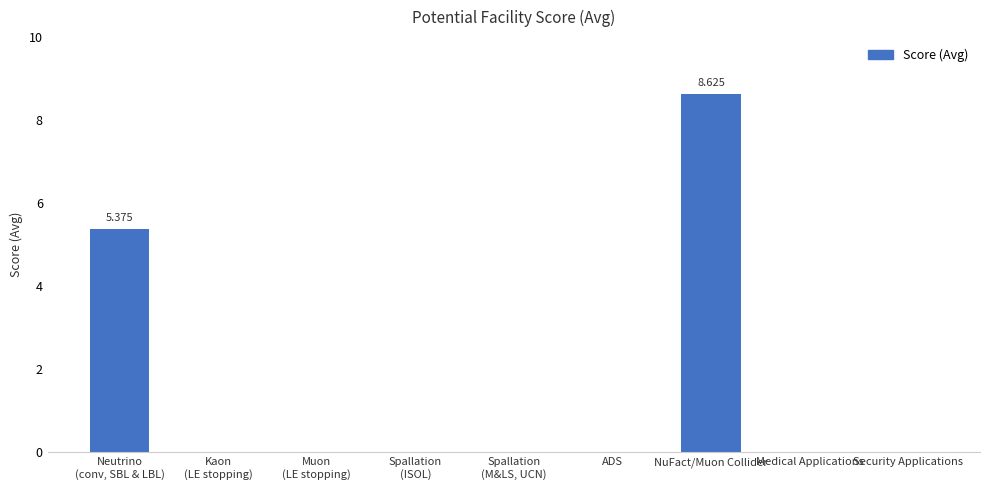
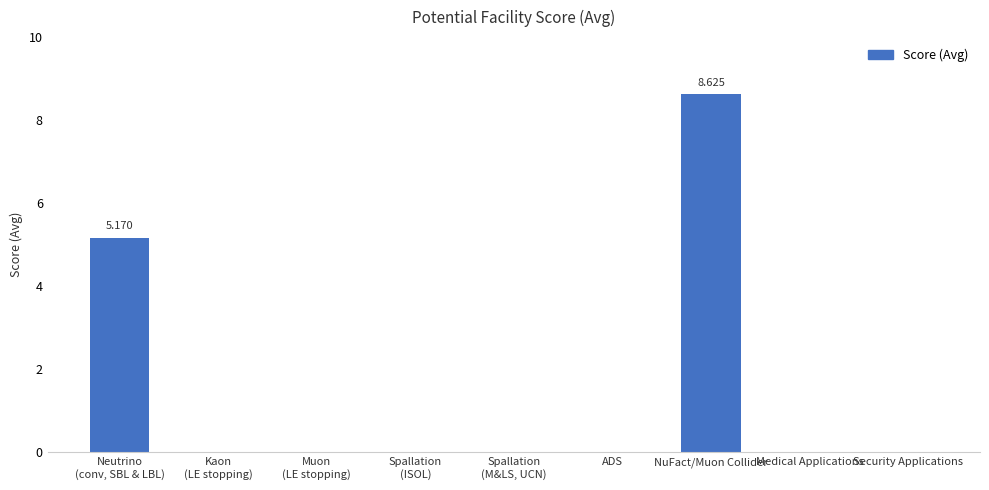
  {
-   "Neutrino (conv, SBL & LBL)": 5.375,
+   "Neutrino (conv, SBL & LBL)": 5.170,
    "NuFact/Muon Collider": 8.625
  }
